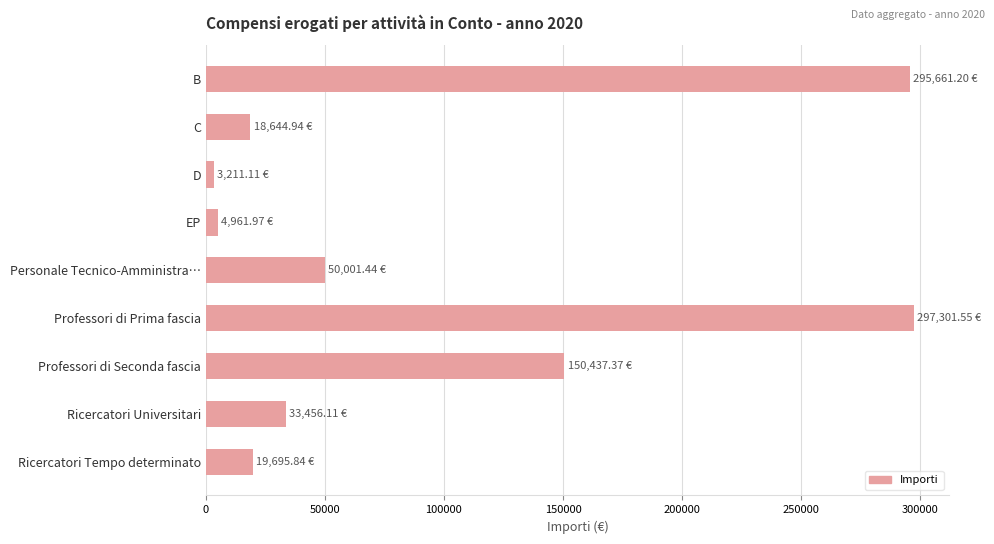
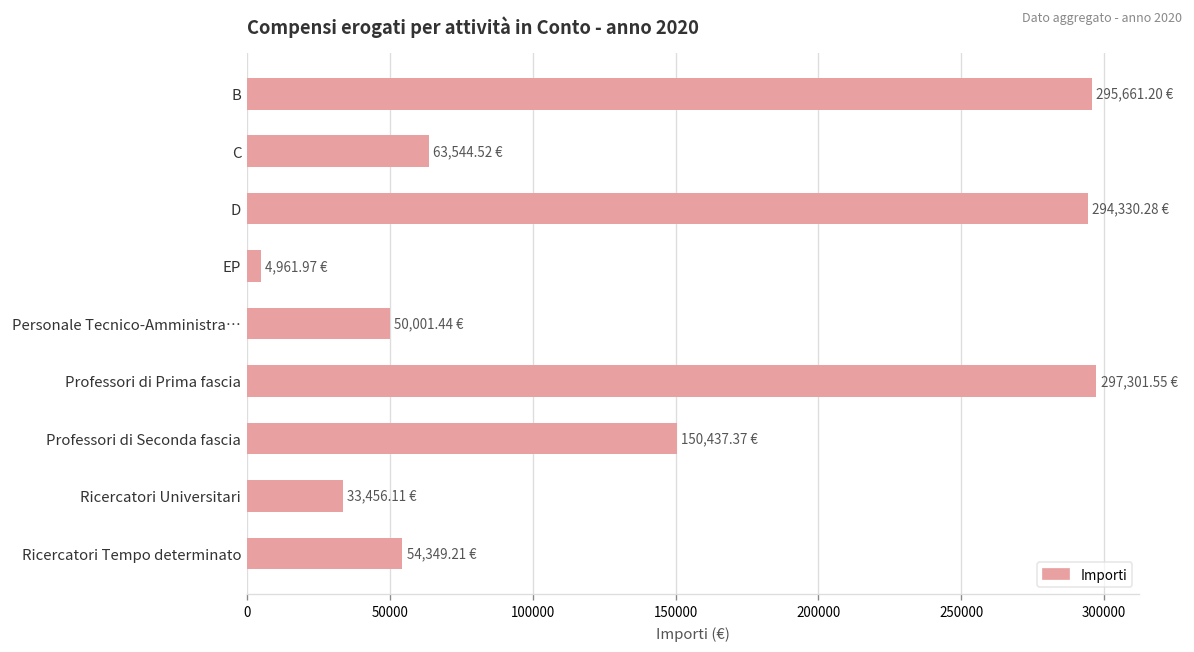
  {
    "B": "295,661.20",
-   "C": "18,644.94",
-   "D": "3,211.11",
+   "C": "63,544.52",
+   "D": "294,330.28",
    "EP": "4,961.97",
    "Personale Tecnico-Amministra…": "50,001.44",
    "Professori di Prima fascia": "297,301.55",
    "Professori di Seconda fascia": "150,437.37",
    "Ricercatori Universitari": "33,456.11",
-   "Ricercatori Tempo determinato": "19,695.84"
+   "Ricercatori Tempo determinato": "54,349.21"
  }
